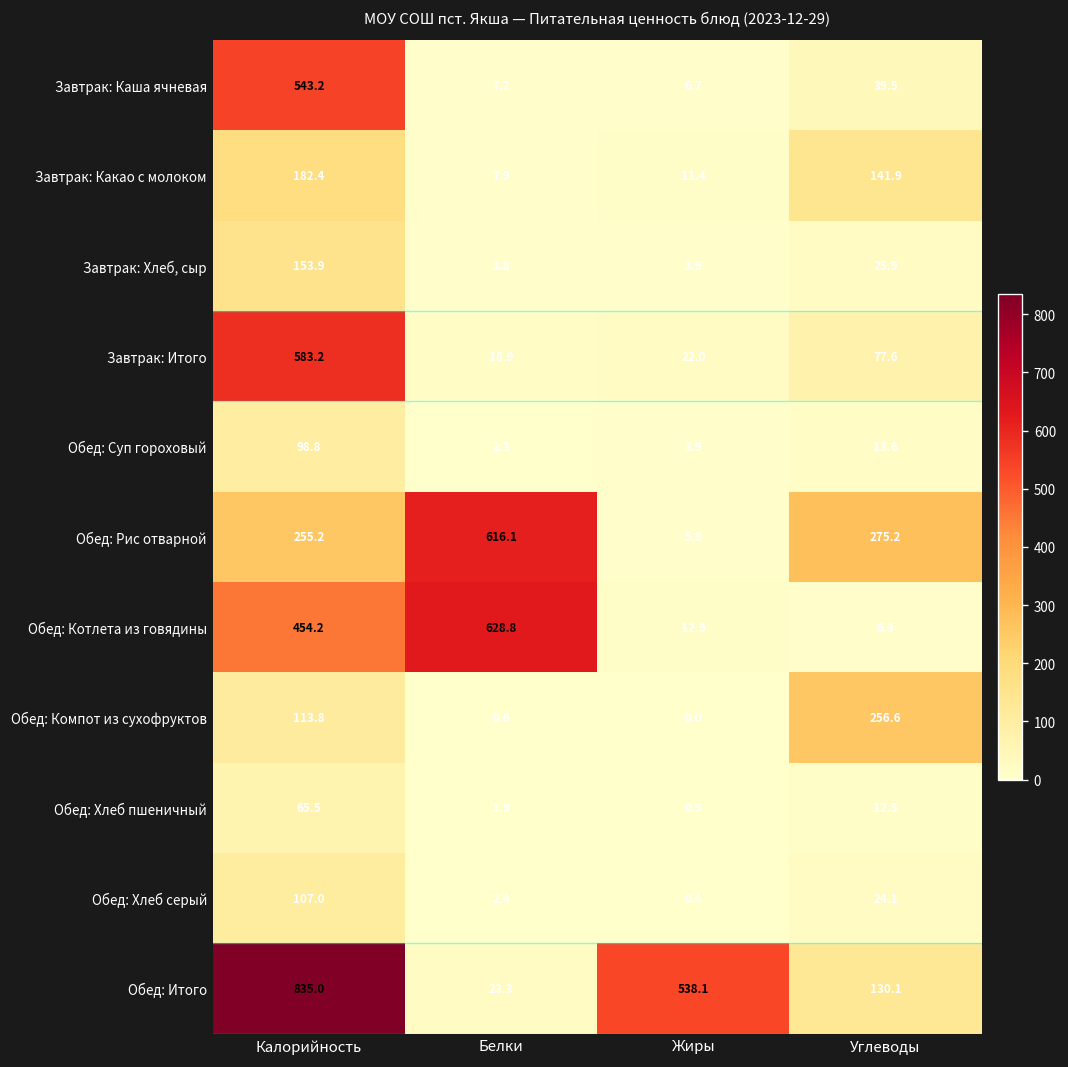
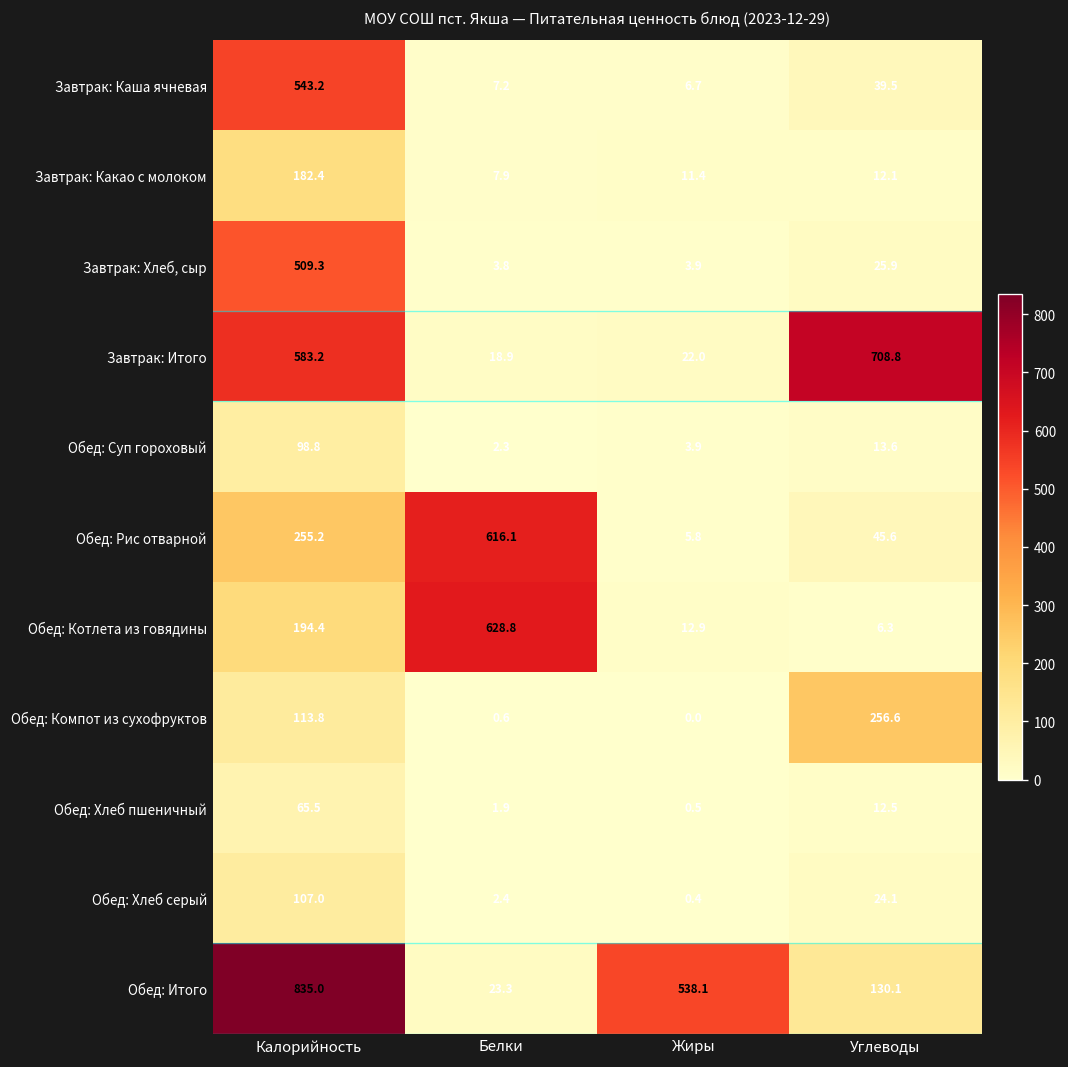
  {
    "Завтрак: Каша ячневая": {
      "Калорийность": 543.2,
      "Белки": 7.2,
      "Жиры": 6.7,
      "Углеводы": 39.5
    },
    "Завтрак: Какао с молоком": {
      "Калорийность": 182.4,
      "Белки": 7.9,
      "Жиры": 11.4,
-     "Углеводы": 141.9
+     "Углеводы": 12.1
    },
    "Завтрак: Хлеб, сыр": {
-     "Калорийность": 153.9,
+     "Калорийность": 509.3,
      "Белки": 3.8,
      "Жиры": 3.9,
      "Углеводы": 25.9
    },
    "Завтрак: Итого": {
      "Калорийность": 583.2,
      "Белки": 18.9,
      "Жиры": 22.0,
-     "Углеводы": 77.6
+     "Углеводы": 708.8
    },
    "Обед: Суп гороховый": {
      "Калорийность": 98.8,
      "Белки": 2.3,
      "Жиры": 3.9,
      "Углеводы": 13.6
    },
    "Обед: Рис отварной": {
      "Калорийность": 255.2,
      "Белки": 616.1,
      "Жиры": 5.8,
-     "Углеводы": 275.2
+     "Углеводы": 45.6
    },
    "Обед: Котлета из говядины": {
-     "Калорийность": 454.2,
+     "Калорийность": 194.4,
      "Белки": 628.8,
      "Жиры": 12.9,
      "Углеводы": 6.3
    },
    "Обед: Компот из сухофруктов": {
      "Калорийность": 113.8,
      "Белки": 0.6,
      "Жиры": 0.0,
      "Углеводы": 256.6
    },
    "Обед: Хлеб пшеничный": {
      "Калорийность": 65.5,
      "Белки": 1.9,
      "Жиры": 0.5,
      "Углеводы": 12.5
    },
    "Обед: Хлеб серый": {
      "Калорийность": 107.0,
      "Белки": 2.4,
      "Жиры": 0.4,
      "Углеводы": 24.1
    },
    "Обед: Итого": {
      "Калорийность": 835.0,
      "Белки": 23.3,
      "Жиры": 538.1,
      "Углеводы": 130.1
    }
  }
